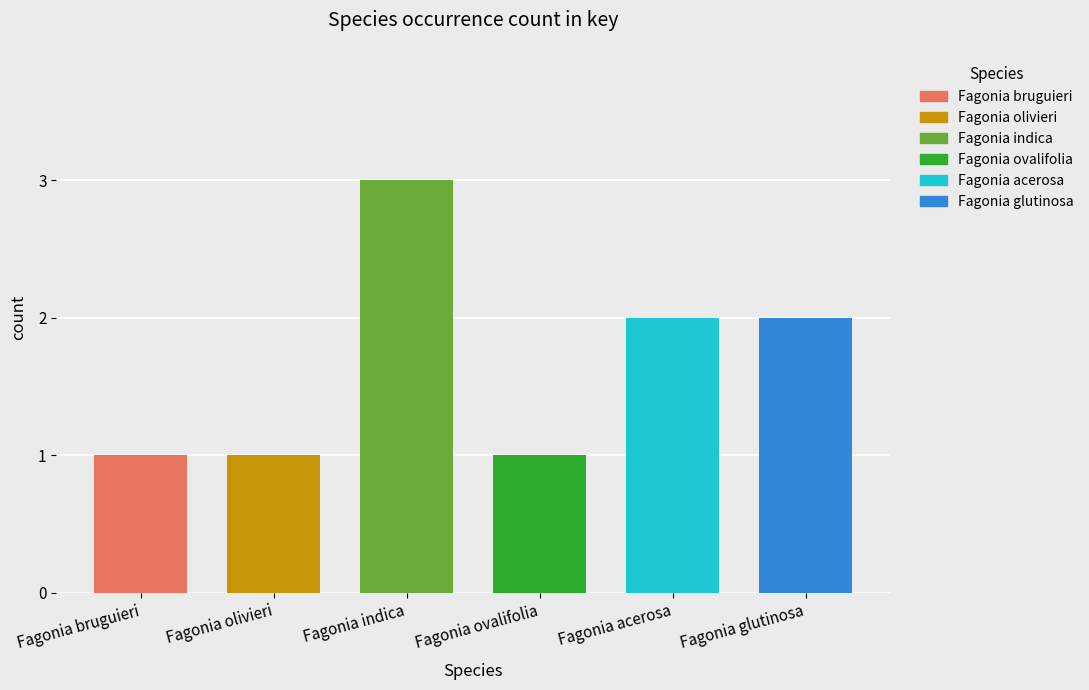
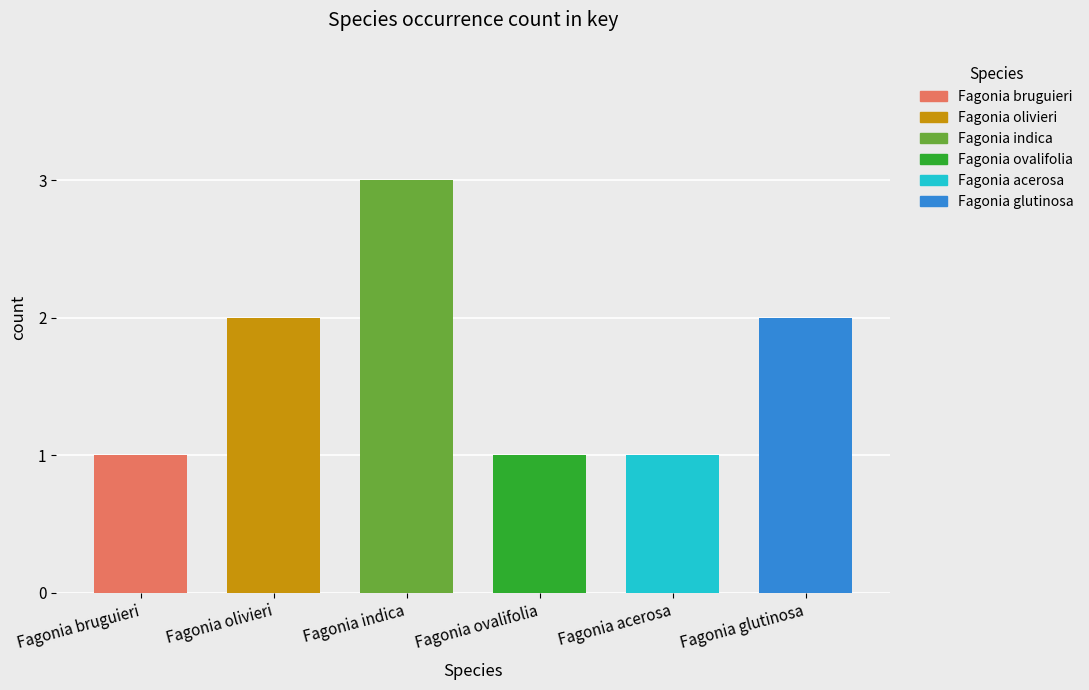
  {
    "Fagonia bruguieri": 1,
-   "Fagonia olivieri": 1,
+   "Fagonia olivieri": 2,
    "Fagonia indica": 3,
    "Fagonia ovalifolia": 1,
-   "Fagonia acerosa": 2,
+   "Fagonia acerosa": 1,
    "Fagonia glutinosa": 2
  }
